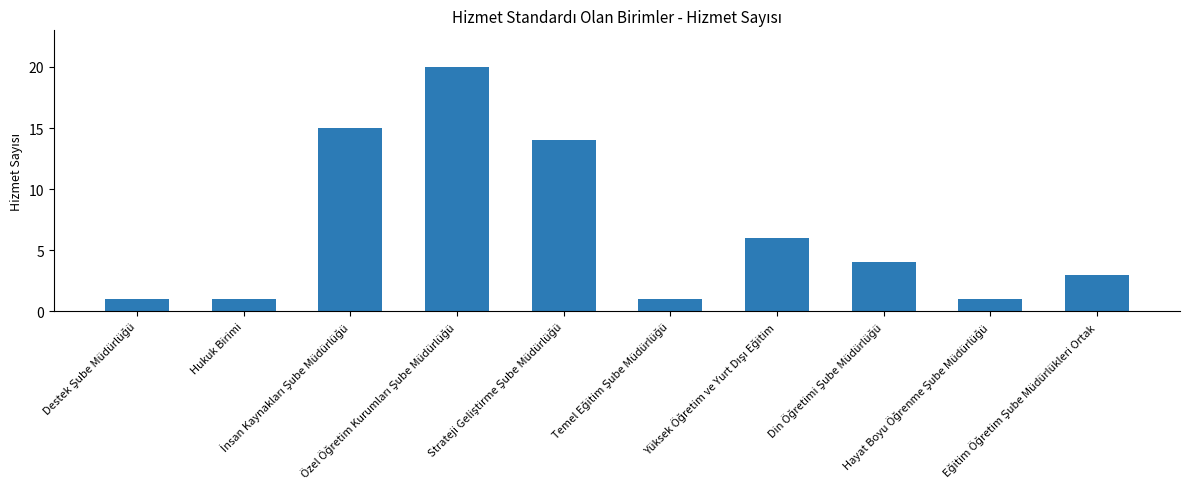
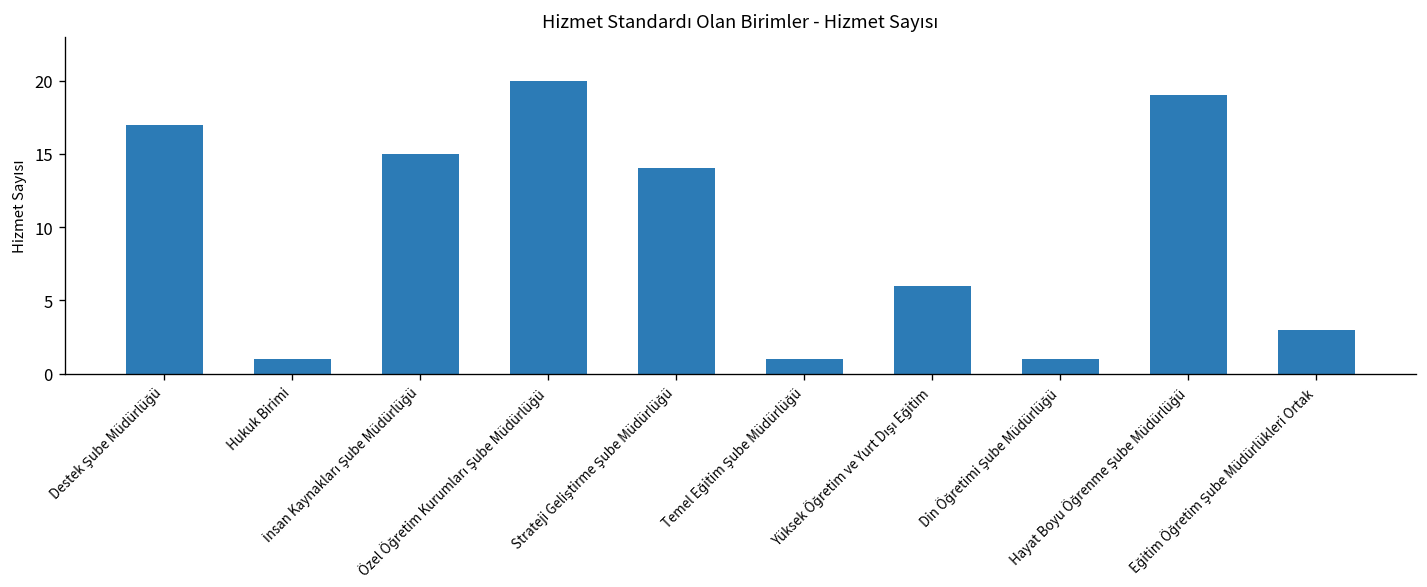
  {
-   "Destek Şube Müdürlüğü": 1,
+   "Destek Şube Müdürlüğü": 17,
    "Hukuk Birimi": 1,
    "İnsan Kaynakları Şube Müdürlüğü": 15,
    "Özel Öğretim Kurumları Şube Müdürlüğü": 20,
    "Strateji Geliştirme Şube Müdürlüğü": 14,
    "Temel Eğitim Şube Müdürlüğü": 1,
    "Yüksek Öğretim ve Yurt Dışı Eğitim": 6,
-   "Din Öğretimi Şube Müdürlüğü": 4,
-   "Hayat Boyu Öğrenme Şube Müdürlüğü": 1,
+   "Din Öğretimi Şube Müdürlüğü": 1,
+   "Hayat Boyu Öğrenme Şube Müdürlüğü": 19,
    "Eğitim Öğretim Şube Müdürlükleri Ortak": 3
  }
